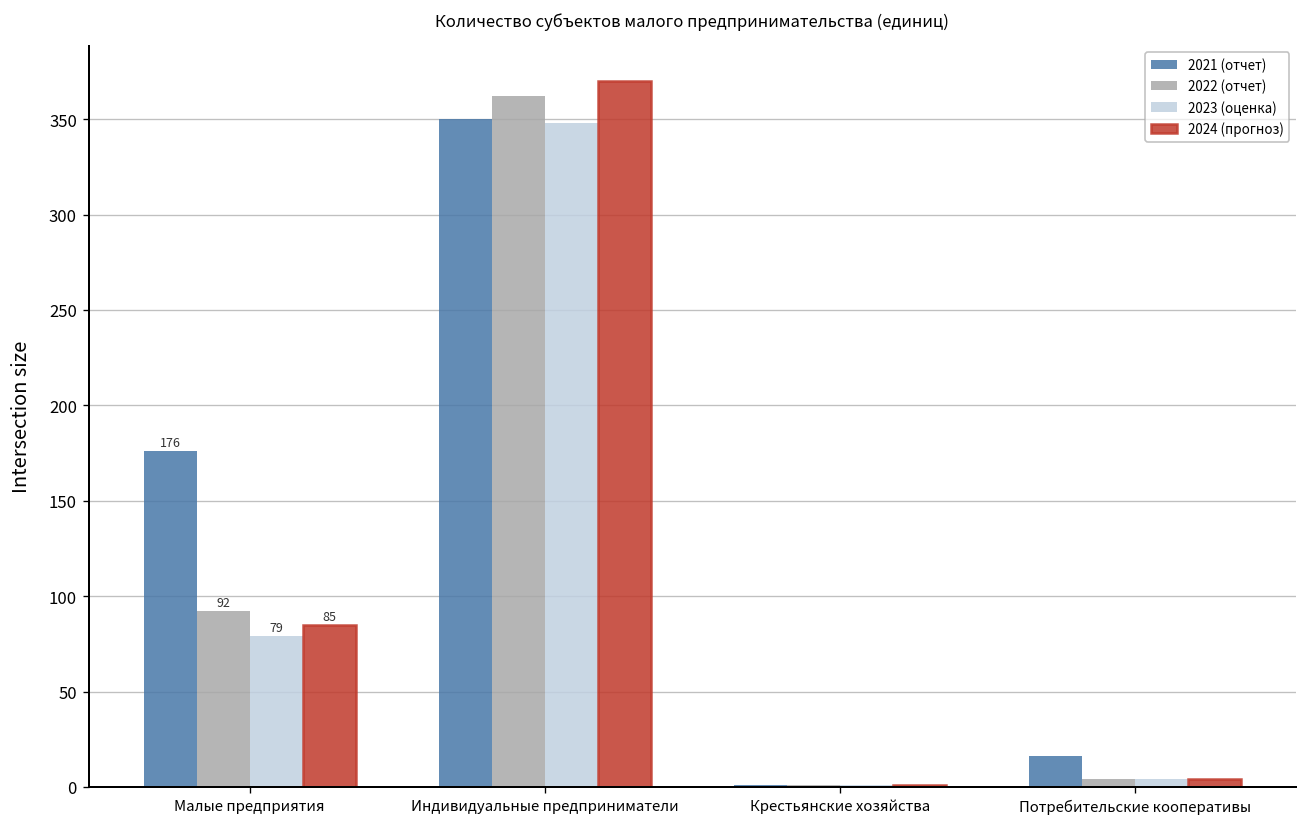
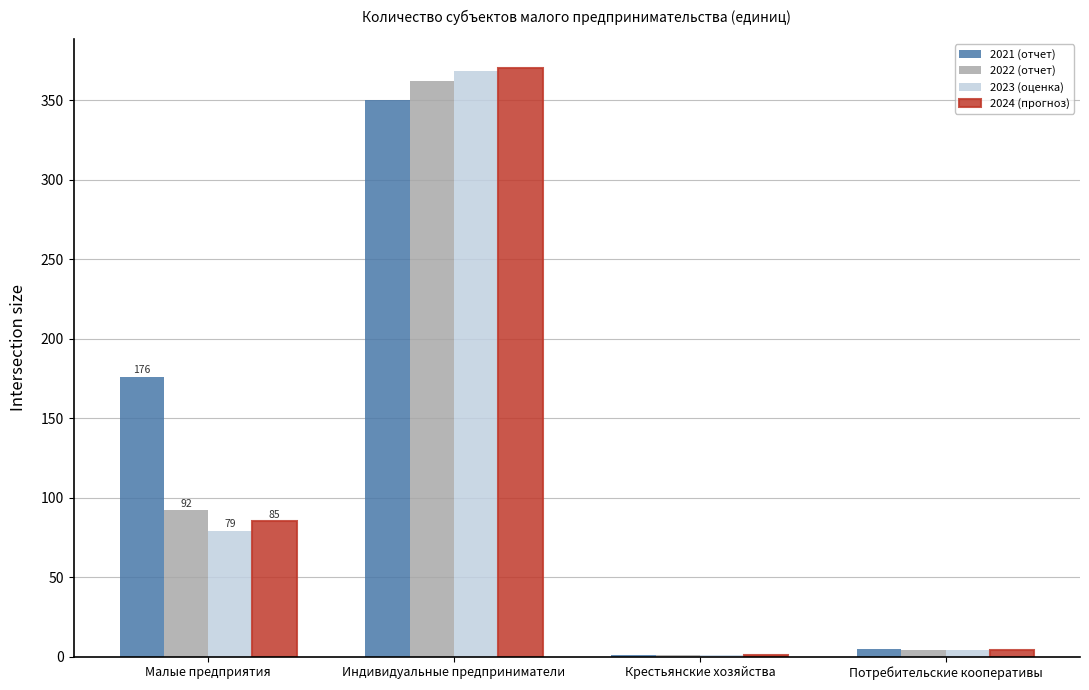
  {
    "2021 (отчет)": {
      "Индивидуальные предприниматели": 350,
-     "Потребительские кооперативы": 16
+     "Потребительские кооперативы": 5
    },
    "2022 (отчет)": {
      "Малые предприятия": 92
    },
    "2023 (оценка)": {
-     "Индивидуальные предприниматели": 348,
+     "Индивидуальные предприниматели": 368,
      "Потребительские кооперативы": 4
    },
    "2024 (прогноз)": {
      "Малые предприятия": 85
    }
  }
